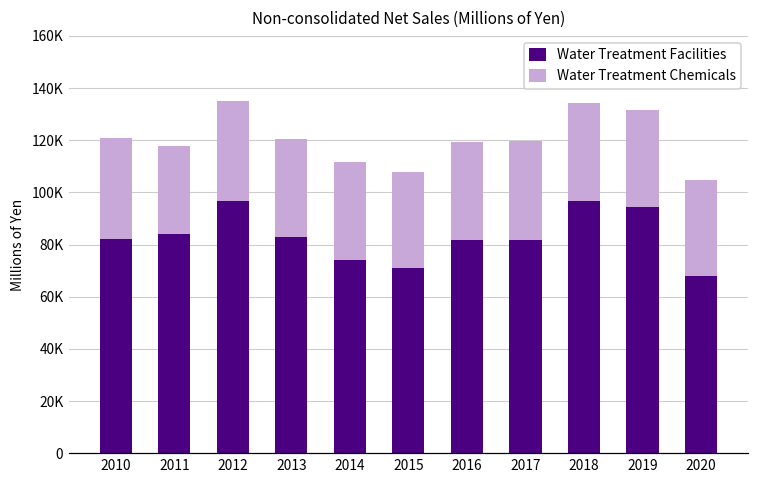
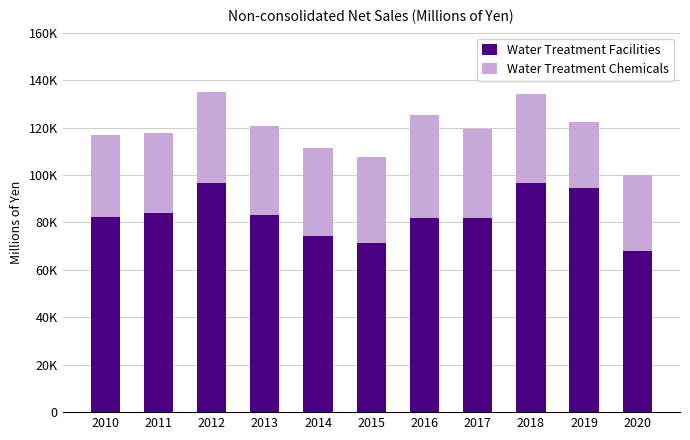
  {
    "Water Treatment Facilities": {
      "2010": 82000,
      "2011": 84000,
      "2012": 97000,
      "2013": 83000,
      "2014": 74000,
      "2015": 71000,
      "2016": 82000,
      "2017": 82000,
      "2018": 97000,
      "2019": 95000,
      "2020": 68000
    },
    "Water Treatment Chemicals": {
-     "2010": 39000,
+     "2010": 34000,
      "2011": 34000,
      "2012": 38000,
      "2013": 37000,
      "2014": 37000,
      "2015": 37000,
-     "2016": 38000,
+     "2016": 43000,
      "2017": 38000,
      "2018": 37000,
-     "2019": 37000,
-     "2020": 37000
+     "2019": 28000,
+     "2020": 32000
    }
  }
